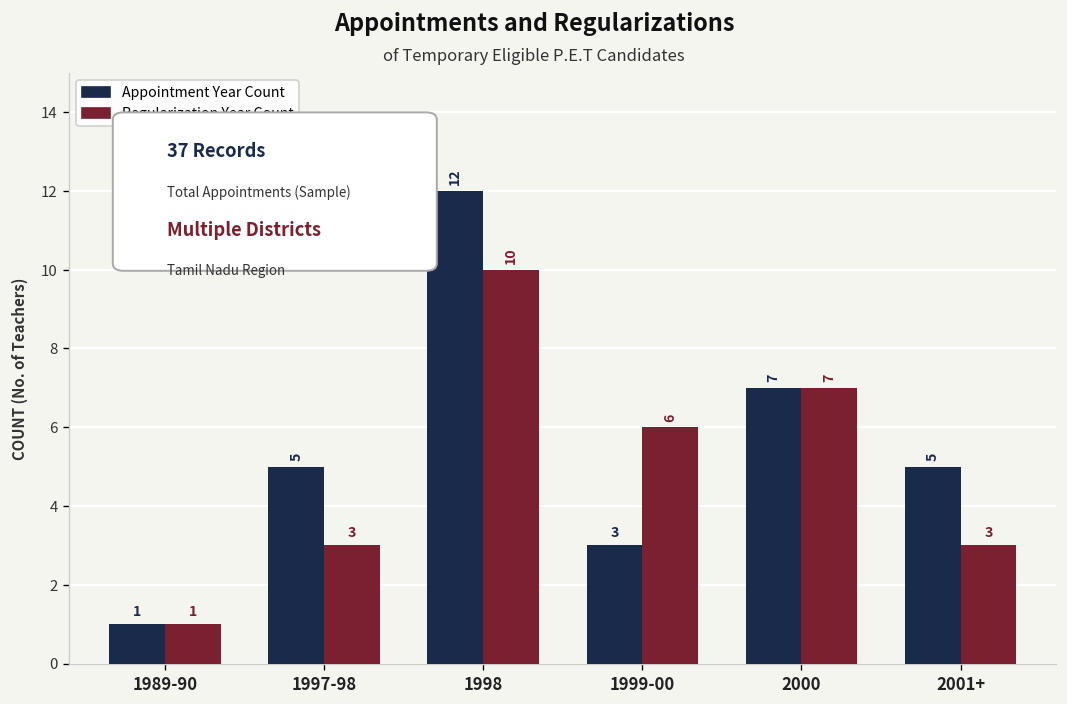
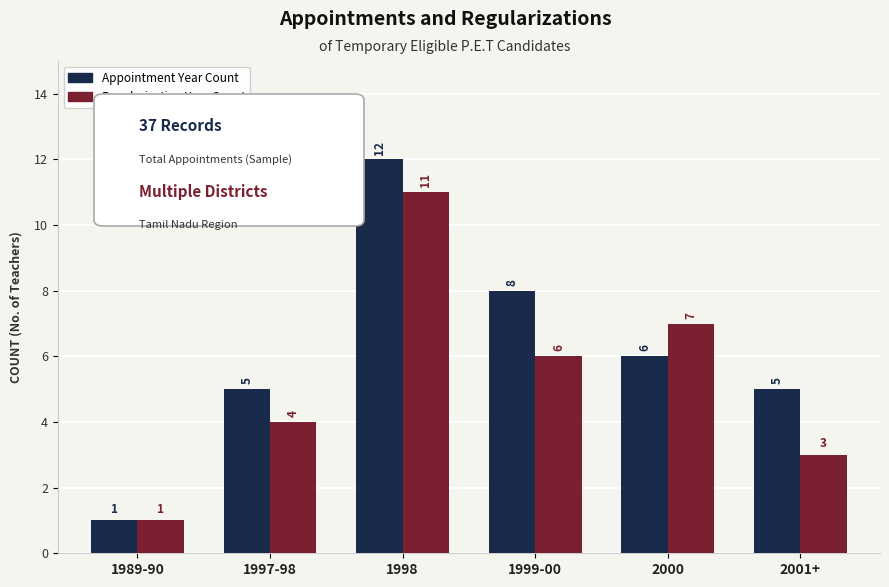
  {
    "Appointment Year Count": {
      "1989-90": 1,
      "1997-98": 5,
      "1998": 12,
-     "1999-00": 3,
-     "2000": 7,
+     "1999-00": 8,
+     "2000": 6,
      "2001+": 5
    },
    "Regularization Year Count": {
      "1989-90": 1,
-     "1997-98": 3,
-     "1998": 10,
+     "1997-98": 4,
+     "1998": 11,
      "1999-00": 6,
      "2000": 7,
      "2001+": 3
    }
  }
